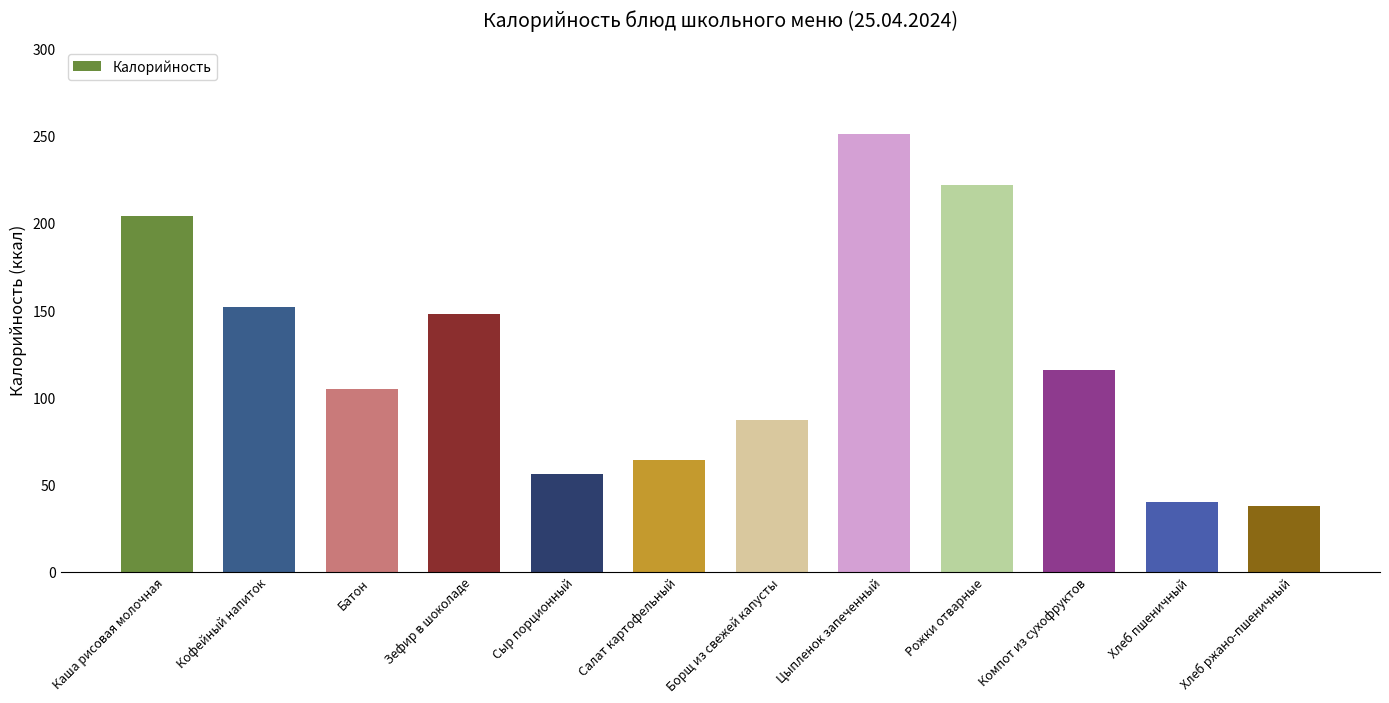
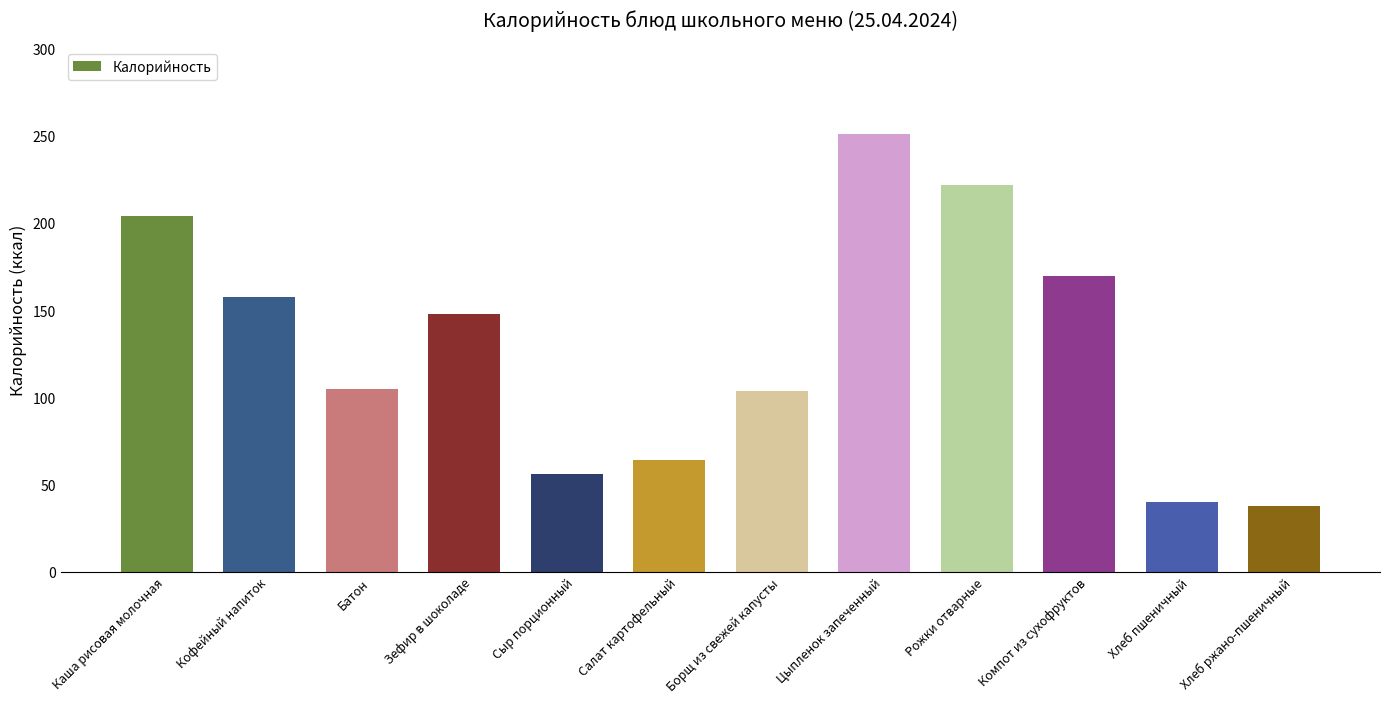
  {
    "Каша рисовая молочная": 204,
-   "Кофейный напиток": 152,
+   "Кофейный напиток": 158,
    "Батон": 105,
    "Зефир в шоколаде": 148,
    "Сыр порционный": 56,
    "Салат картофельный": 64,
-   "Борщ из свежей капусты": 87,
+   "Борщ из свежей капусты": 104,
    "Цыпленок запеченный": 251,
    "Рожки отварные": 222,
-   "Компот из сухофруктов": 116,
+   "Компот из сухофруктов": 170,
    "Хлеб пшеничный": 40,
    "Хлеб ржано-пшеничный": 38
  }
